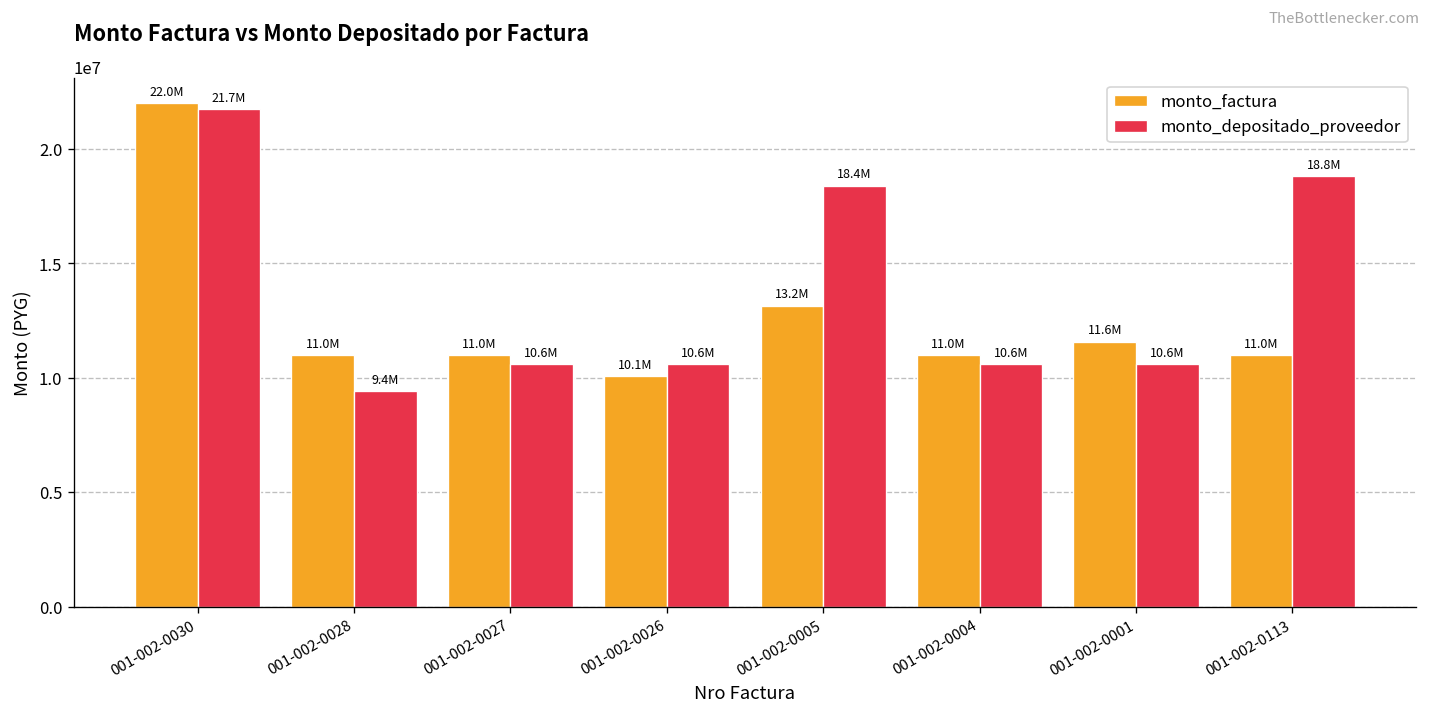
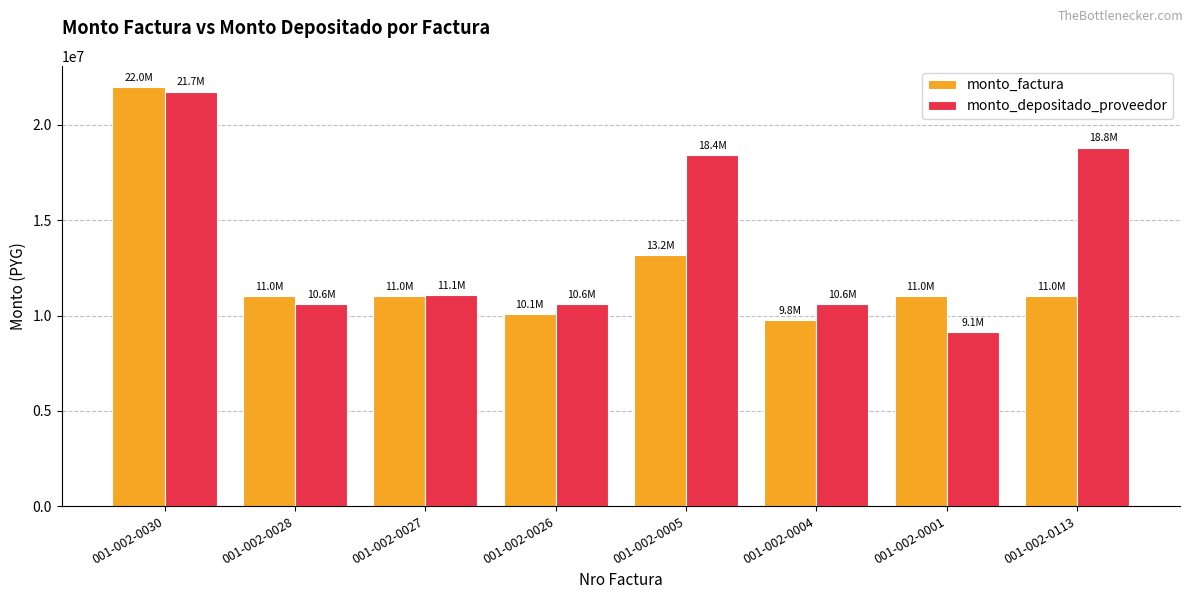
  {
    "monto_factura": {
      "001-002-0030": "22.0M",
      "001-002-0028": "11.0M",
      "001-002-0027": "11.0M",
      "001-002-0026": "10.1M",
      "001-002-0005": "13.2M",
-     "001-002-0004": "11.0M",
-     "001-002-0001": "11.6M",
+     "001-002-0004": "9.8M",
+     "001-002-0001": "11.0M",
      "001-002-0113": "11.0M"
    },
    "monto_depositado_proveedor": {
      "001-002-0030": "21.7M",
-     "001-002-0028": "9.4M",
-     "001-002-0027": "10.6M",
+     "001-002-0028": "10.6M",
+     "001-002-0027": "11.1M",
      "001-002-0026": "10.6M",
      "001-002-0005": "18.4M",
      "001-002-0004": "10.6M",
-     "001-002-0001": "10.6M",
+     "001-002-0001": "9.1M",
      "001-002-0113": "18.8M"
    }
  }
